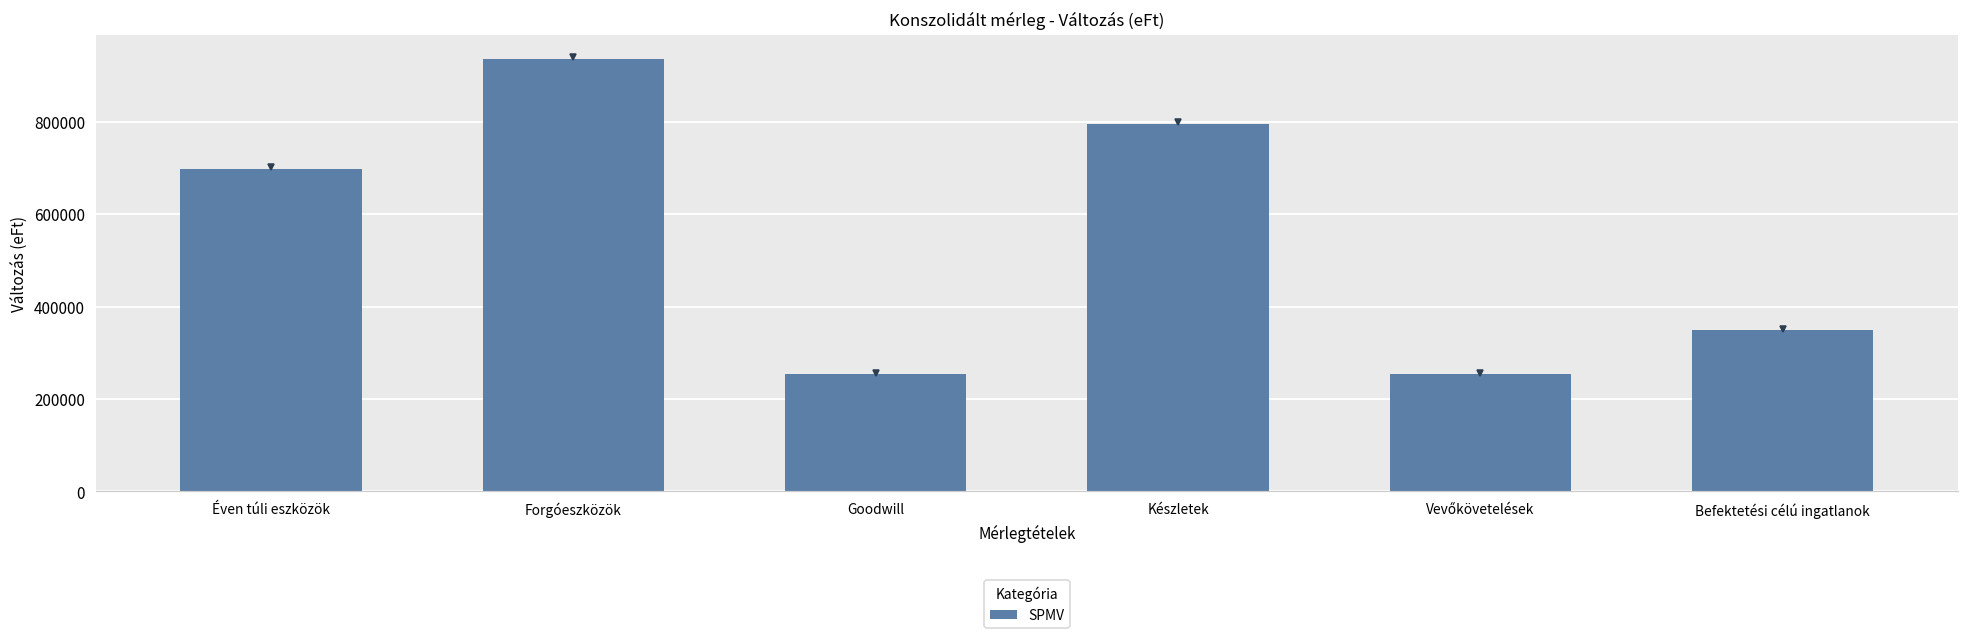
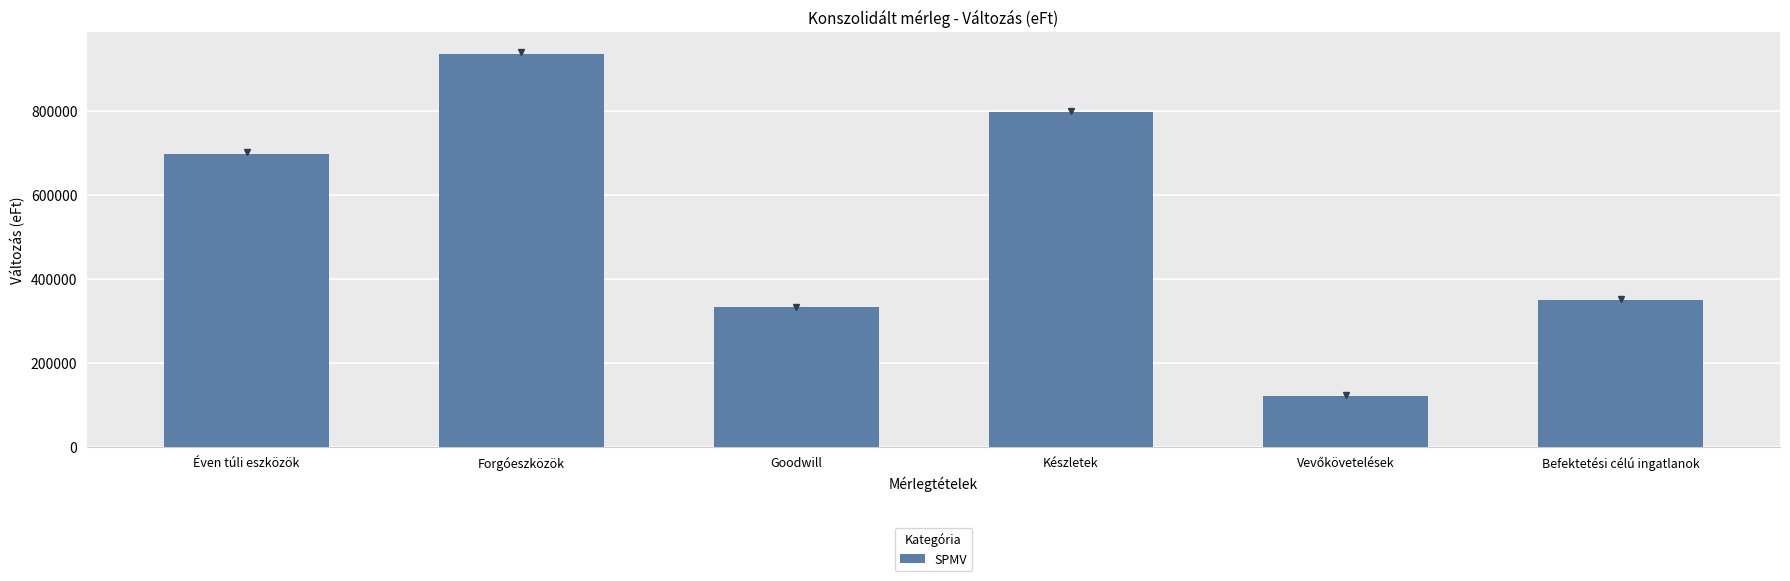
  {
    "SPMV": {
      "Éven túli eszközök": 700000,
      "Forgóeszközök": 940000,
-     "Goodwill": 250000,
+     "Goodwill": 330000,
      "Készletek": 800000,
-     "Vevőkövetelések": 260000,
+     "Vevőkövetelések": 120000,
      "Befektetési célú ingatlanok": 350000
    }
  }
